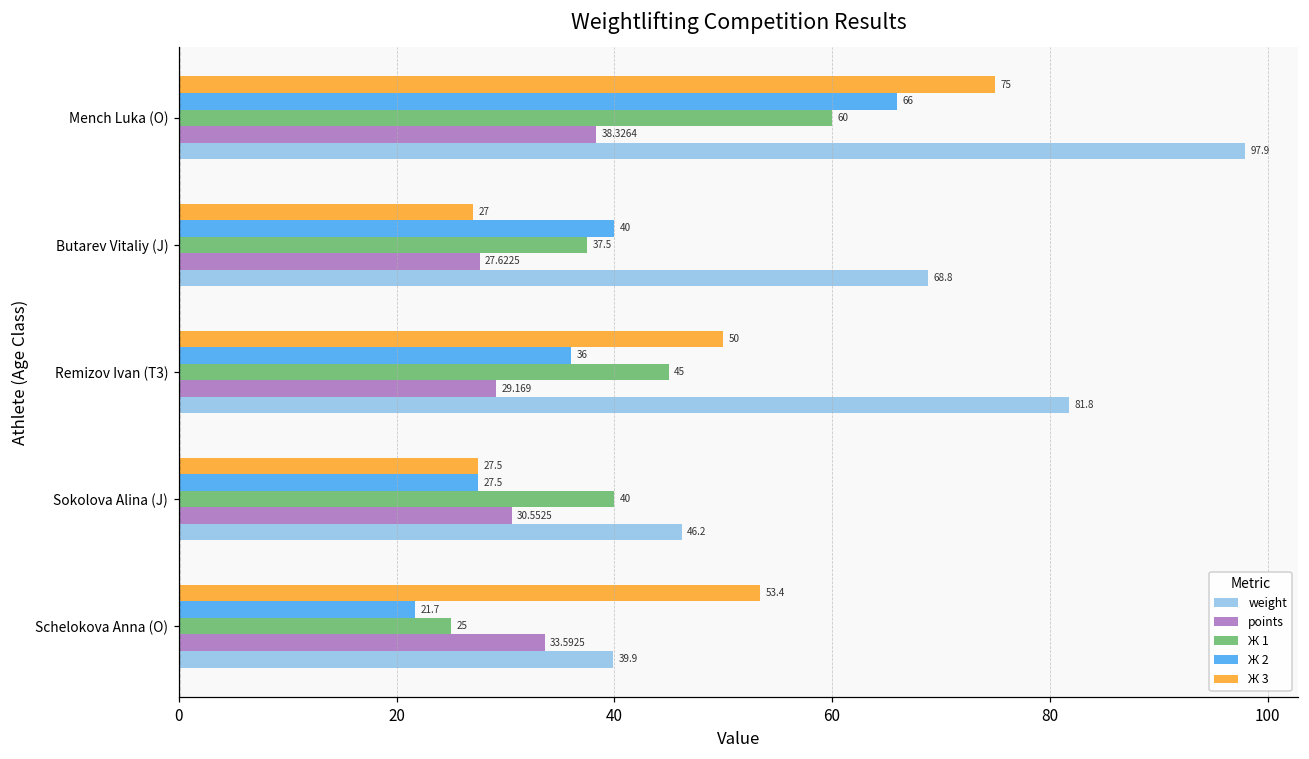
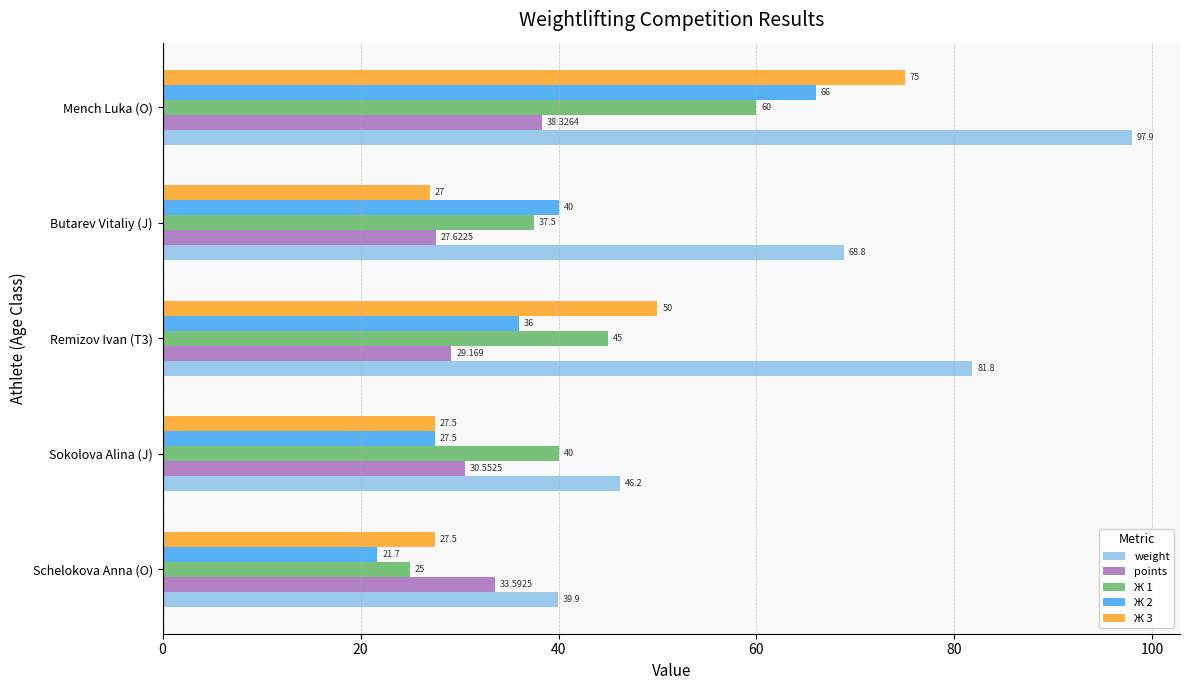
  {
    "weight": {
      "Mench Luka (O)": 97.9,
      "Butarev Vitaliy (J)": 68.8,
      "Remizov Ivan (T3)": 81.8,
      "Sokolova Alina (J)": 46.2,
      "Schelokova Anna (O)": 39.9
    },
    "points": {
      "Mench Luka (O)": 38.3264,
      "Butarev Vitaliy (J)": 27.6225,
      "Remizov Ivan (T3)": 29.169,
      "Sokolova Alina (J)": 30.5525,
      "Schelokova Anna (O)": 33.5925
    },
    "Ж 1": {
      "Mench Luka (O)": 60,
      "Butarev Vitaliy (J)": 37.5,
      "Remizov Ivan (T3)": 45,
      "Sokolova Alina (J)": 40,
      "Schelokova Anna (O)": 25
    },
    "Ж 2": {
      "Mench Luka (O)": 66,
      "Butarev Vitaliy (J)": 40,
      "Remizov Ivan (T3)": 36,
      "Sokolova Alina (J)": 27.5,
      "Schelokova Anna (O)": 21.7
    },
    "Ж 3": {
      "Mench Luka (O)": 75,
      "Butarev Vitaliy (J)": 27,
      "Remizov Ivan (T3)": 50,
      "Sokolova Alina (J)": 27.5,
-     "Schelokova Anna (O)": 53.4
+     "Schelokova Anna (O)": 27.5
    }
  }
